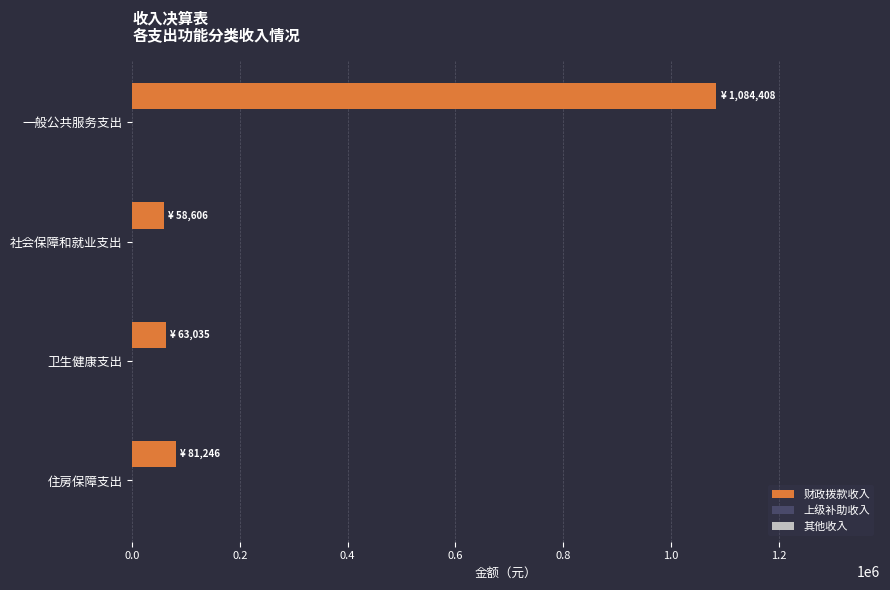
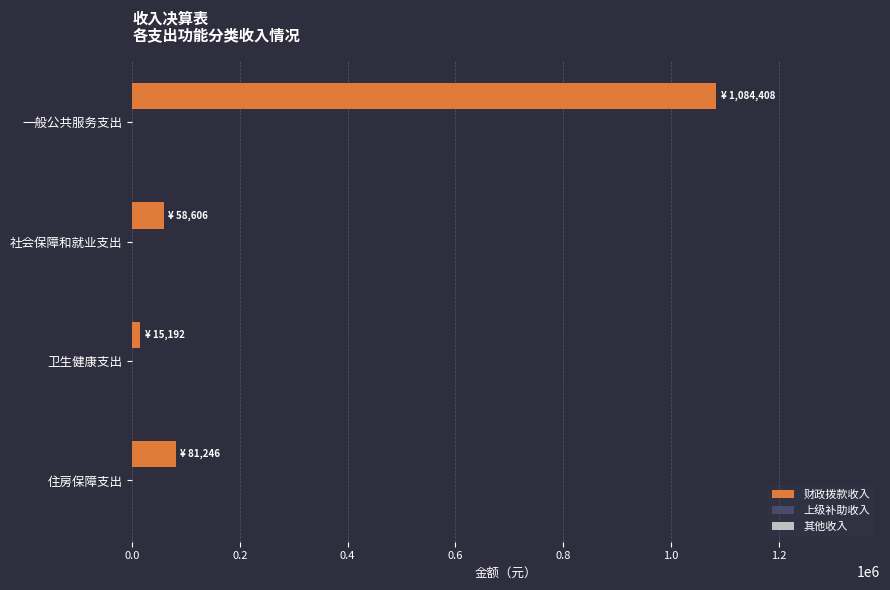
  {
    "财政拨款收入": {
      "一般公共服务支出": "1,084,408",
      "社会保障和就业支出": "58,606",
-     "卫生健康支出": "63,035",
+     "卫生健康支出": "15,192",
      "住房保障支出": "81,246"
    },
    "上级补助收入": {
      "一般公共服务支出": "0",
      "社会保障和就业支出": "0",
      "卫生健康支出": "0",
      "住房保障支出": "0"
    },
    "其他收入": {
      "一般公共服务支出": "0",
      "社会保障和就业支出": "0",
      "卫生健康支出": "0",
      "住房保障支出": "0"
    }
  }
